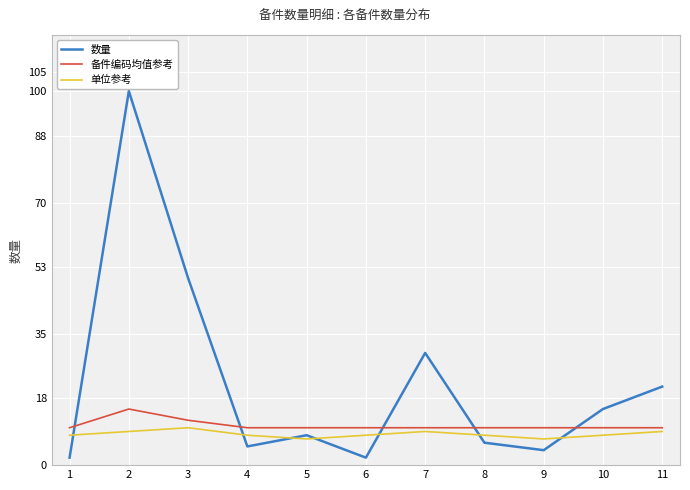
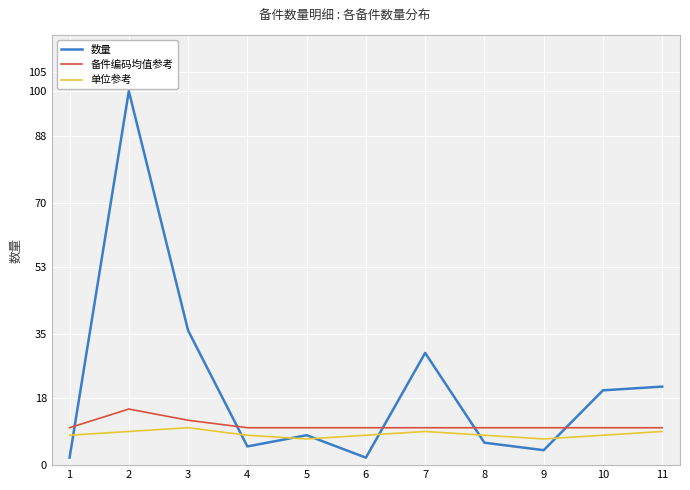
  {
    "数量": {
      "1": 2,
      "2": 100,
-     "3": 50,
+     "3": 36,
      "4": 5,
      "5": 8,
      "6": 2,
      "7": 30,
      "8": 6,
      "9": 4,
-     "10": 15,
+     "10": 20,
      "11": 21
    },
    "备件编码均值参考": {
      "1": 10,
      "2": 15,
      "3": 12,
      "4": 10,
      "5": 10,
      "6": 10,
      "7": 10,
      "8": 10,
      "9": 10,
      "10": 10,
      "11": 10
    },
    "单位参考": {
      "1": 8,
      "2": 9,
      "3": 10,
      "4": 8,
      "5": 7,
      "6": 8,
      "7": 9,
      "8": 8,
      "9": 7,
      "10": 8,
      "11": 9
    }
  }
